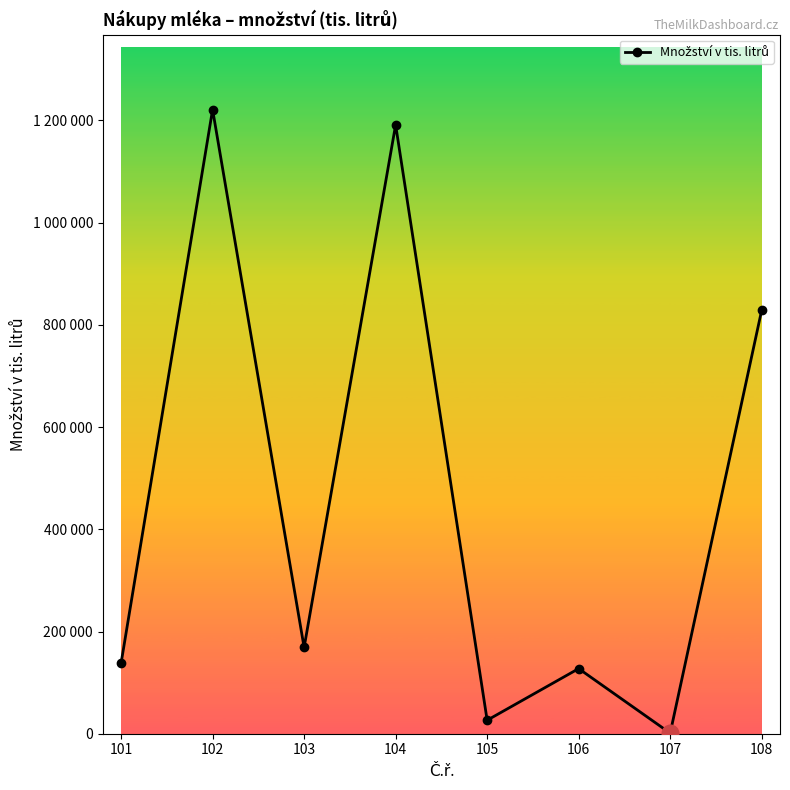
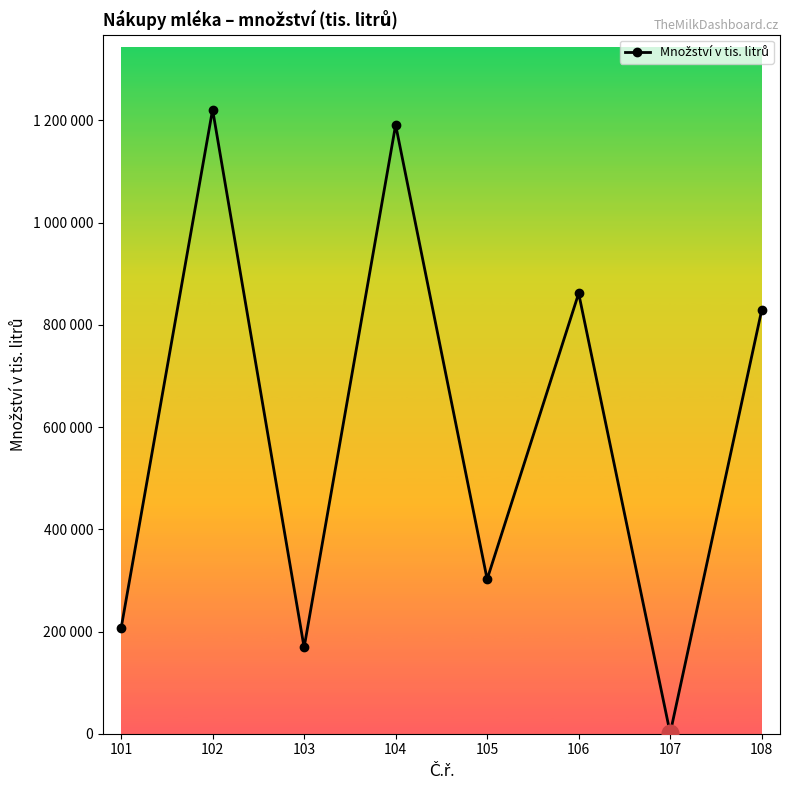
  {
    "Množství v tis. litrů": {
-     "101": 140000,
+     "101": 210000,
      "102": 1220000,
      "103": 170000,
      "104": 1190000,
-     "105": 30000,
-     "106": 130000,
+     "105": 300000,
+     "106": 860000,
      "108": 830000
    }
  }
